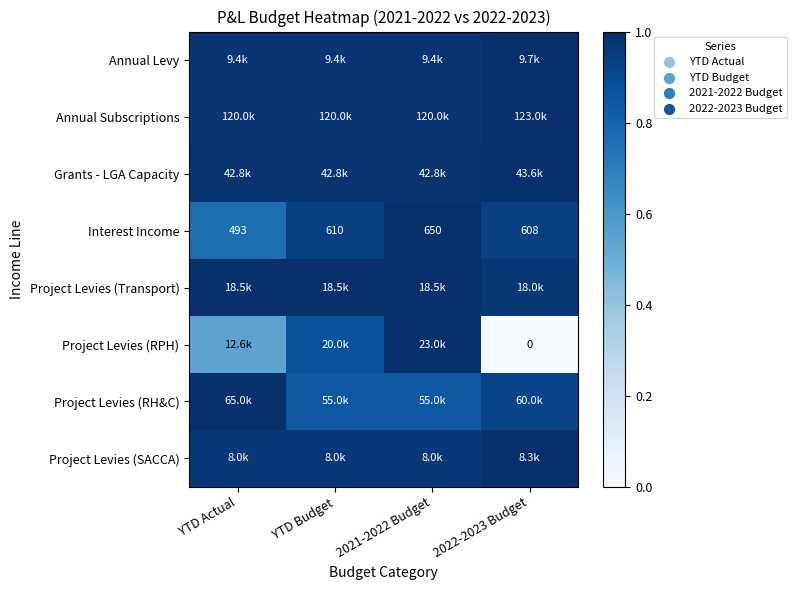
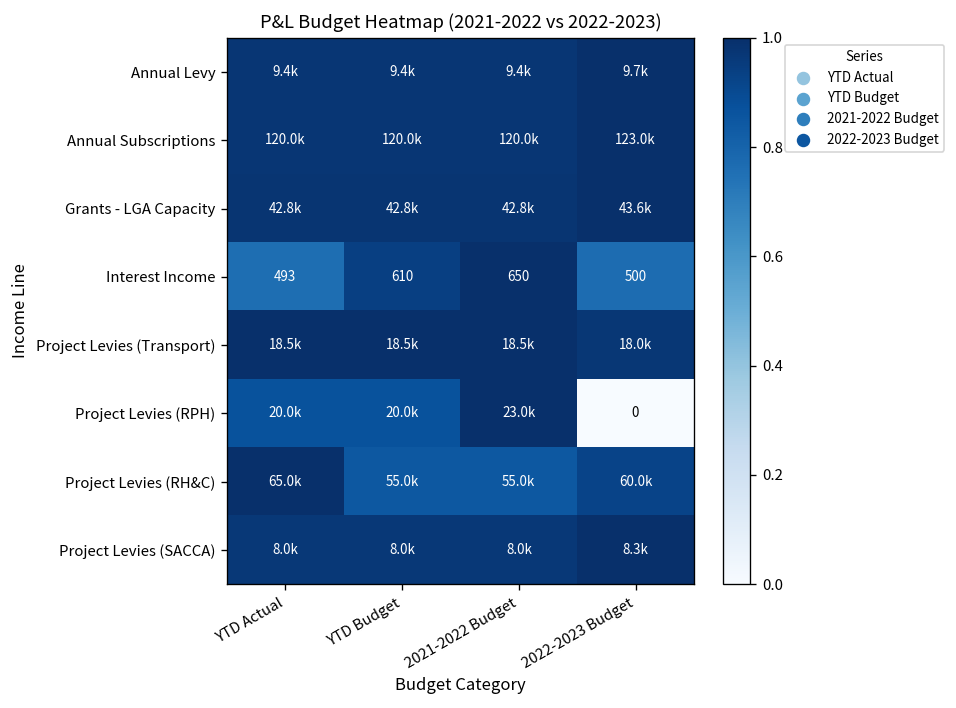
  {
    "Annual Levy": {
      "YTD Actual": "9.4k",
      "YTD Budget": "9.4k",
      "2021-2022 Budget": "9.4k",
      "2022-2023 Budget": "9.7k"
    },
    "Annual Subscriptions": {
      "YTD Actual": "120.0k",
      "YTD Budget": "120.0k",
      "2021-2022 Budget": "120.0k",
      "2022-2023 Budget": "123.0k"
    },
    "Grants - LGA Capacity": {
      "YTD Actual": "42.8k",
      "YTD Budget": "42.8k",
      "2021-2022 Budget": "42.8k",
      "2022-2023 Budget": "43.6k"
    },
    "Interest Income": {
      "YTD Actual": "493",
      "YTD Budget": "610",
      "2021-2022 Budget": "650",
-     "2022-2023 Budget": "608"
+     "2022-2023 Budget": "500"
    },
    "Project Levies (Transport)": {
      "YTD Actual": "18.5k",
      "YTD Budget": "18.5k",
      "2021-2022 Budget": "18.5k",
      "2022-2023 Budget": "18.0k"
    },
    "Project Levies (RPH)": {
-     "YTD Actual": "12.6k",
+     "YTD Actual": "20.0k",
      "YTD Budget": "20.0k",
      "2021-2022 Budget": "23.0k",
      "2022-2023 Budget": "0"
    },
    "Project Levies (RH&C)": {
      "YTD Actual": "65.0k",
      "YTD Budget": "55.0k",
      "2021-2022 Budget": "55.0k",
      "2022-2023 Budget": "60.0k"
    },
    "Project Levies (SACCA)": {
      "YTD Actual": "8.0k",
      "YTD Budget": "8.0k",
      "2021-2022 Budget": "8.0k",
      "2022-2023 Budget": "8.3k"
    }
  }
